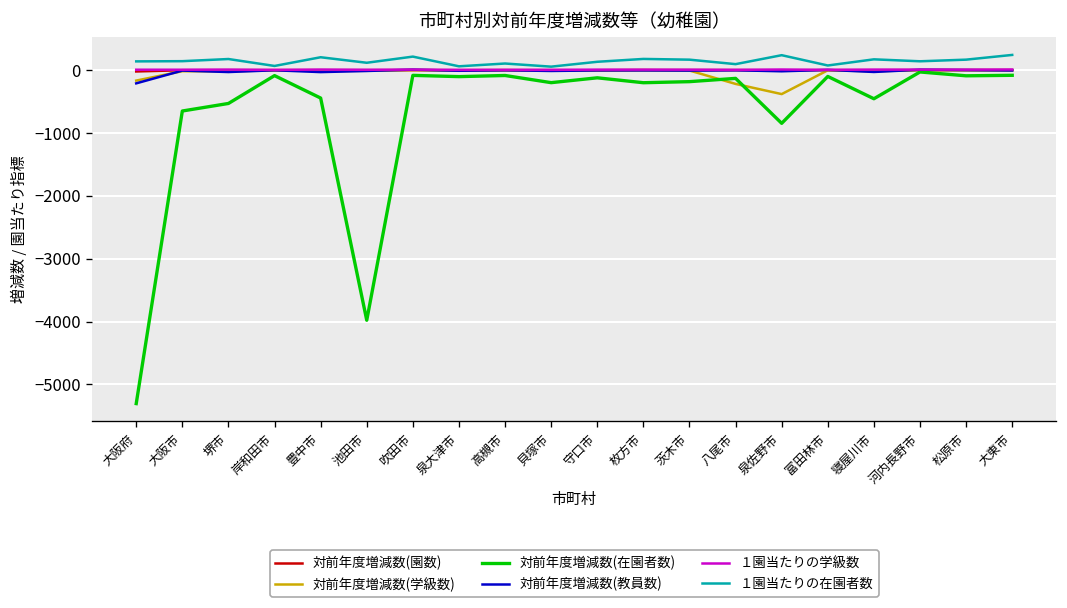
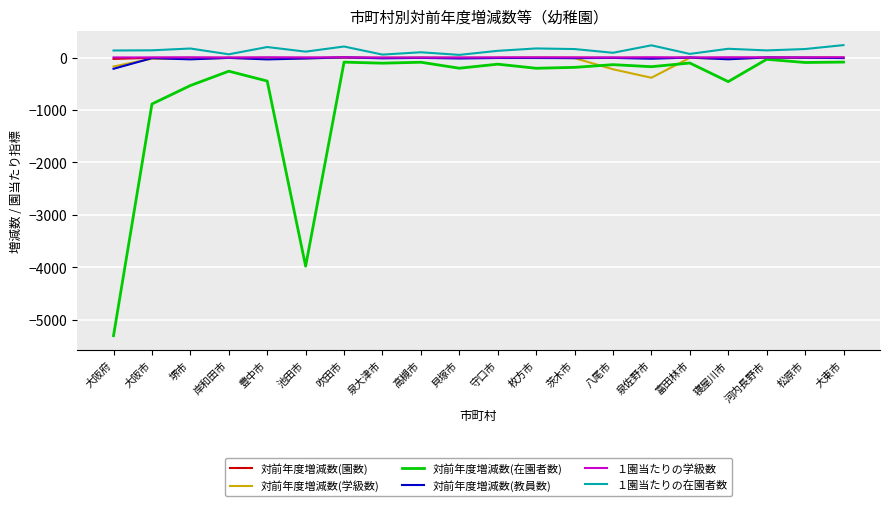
  {
    "対前年度増減数(学級数)": {
      "八尾市": -200,
      "泉佐野市": -400
    },
    "対前年度増減数(在園者数)": {
      "大阪府": -5300,
-     "大阪市": -700,
+     "大阪市": -900,
      "堺市": -500,
-     "岸和田市": -100,
+     "岸和田市": -300,
      "豊中市": -400,
      "池田市": -4000,
      "吹田市": -100,
      "泉大津市": -100,
      "高槻市": -100,
      "貝塚市": -200,
      "守口市": -100,
      "枚方市": -200,
      "茨木市": -200,
      "八尾市": -100,
-     "泉佐野市": -800,
+     "泉佐野市": -200,
      "富田林市": -100,
      "寝屋川市": -500,
      "松原市": -100,
      "大東市": -100
    },
    "１園当たりの在園者数": {
      "大阪府": 100,
      "大阪市": 100,
      "堺市": 200,
      "岸和田市": 100,
      "豊中市": 200,
      "池田市": 100,
      "吹田市": 200,
      "泉大津市": 100,
      "高槻市": 100,
      "貝塚市": 100,
      "守口市": 100,
      "枚方市": 200,
      "茨木市": 200,
      "八尾市": 100,
      "泉佐野市": 200,
      "富田林市": 100,
      "寝屋川市": 200,
      "河内長野市": 100,
      "松原市": 200,
      "大東市": 200
    }
  }
